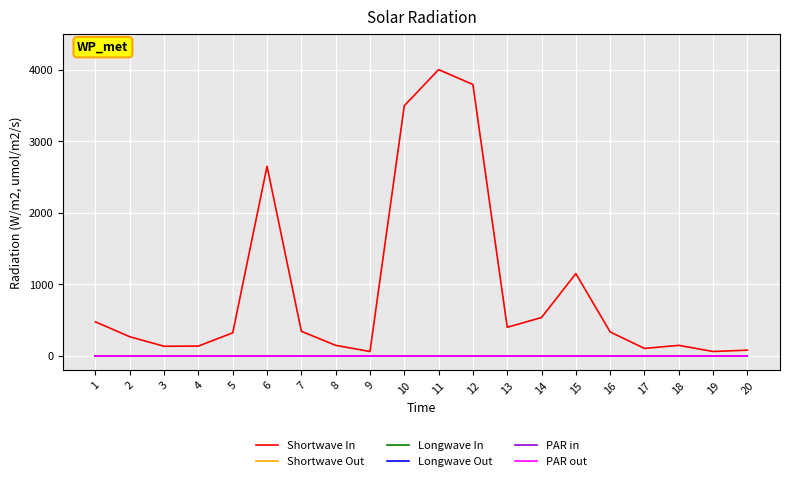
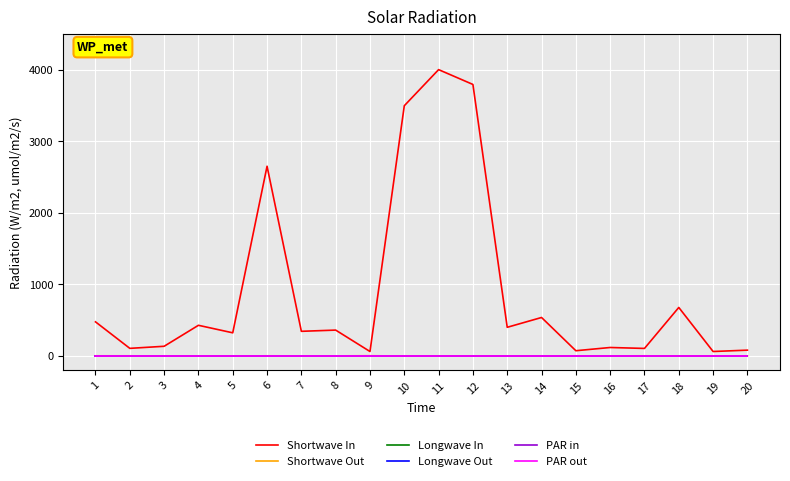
  {
    "Shortwave In": {
      "1": 500,
-     "2": 300,
+     "2": 100,
      "3": 100,
-     "4": 100,
+     "4": 400,
      "5": 300,
      "6": 2700,
      "7": 300,
-     "8": 200,
+     "8": 400,
      "9": 100,
      "10": 3500,
      "11": 4000,
      "12": 3800,
      "13": 400,
      "14": 500,
-     "15": 1200,
-     "16": 300,
+     "15": 100,
+     "16": 100,
      "17": 100,
-     "18": 200,
+     "18": 700,
      "19": 100,
      "20": 100
    },
    "PAR out": {
      "1": 0,
      "2": 0,
      "3": 0,
      "4": 0,
      "5": 0,
      "6": 0,
      "7": 0,
      "8": 0,
      "9": 0,
      "10": 0,
      "11": 0,
      "12": 0,
      "13": 0,
      "14": 0,
      "15": 0,
      "16": 0,
      "17": 0,
      "18": 0,
      "19": 0,
      "20": 0
    }
  }
